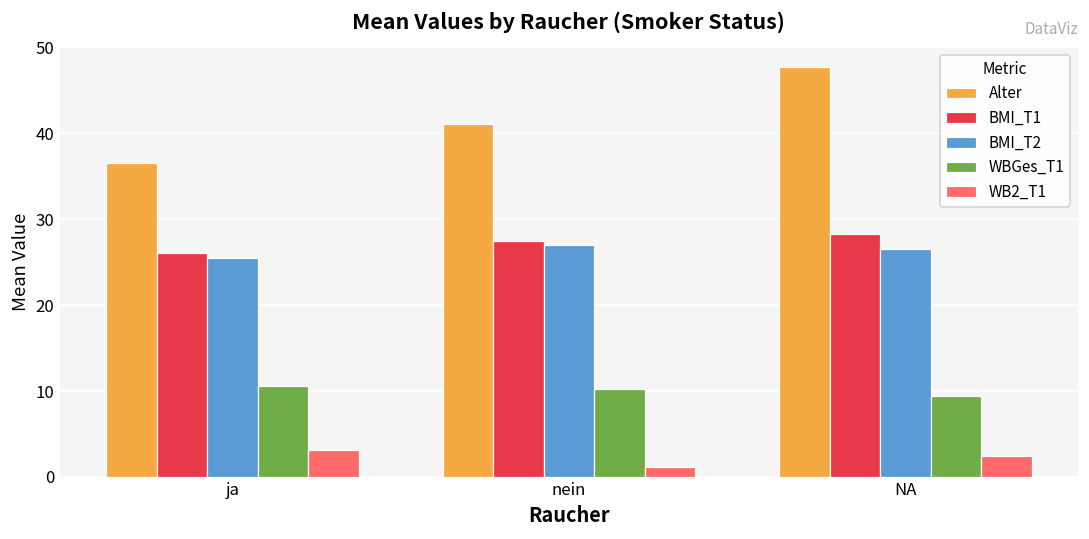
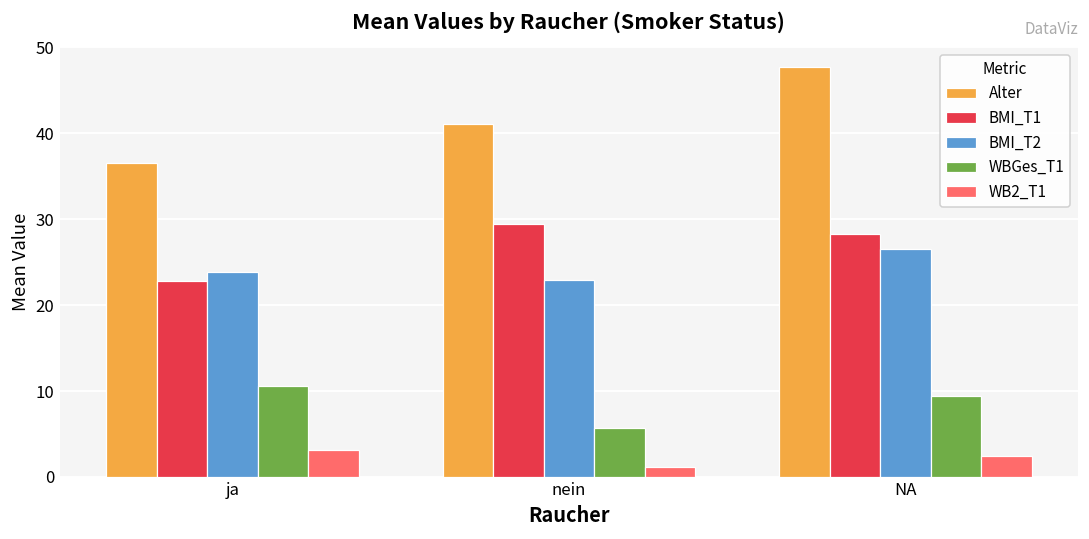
  {
    "Alter": {
      "ja": 37,
      "nein": 41,
      "NA": 48
    },
    "BMI_T1": {
-     "ja": 26,
-     "nein": 28,
+     "ja": 23,
+     "nein": 29,
      "NA": 28
    },
    "BMI_T2": {
-     "ja": 26,
-     "nein": 27,
+     "ja": 24,
+     "nein": 23,
      "NA": 27
    },
    "WBGes_T1": {
      "ja": 11,
-     "nein": 10,
+     "nein": 6,
      "NA": 9
    },
    "WB2_T1": {
      "ja": 3,
      "nein": 1,
      "NA": 2
    }
  }
